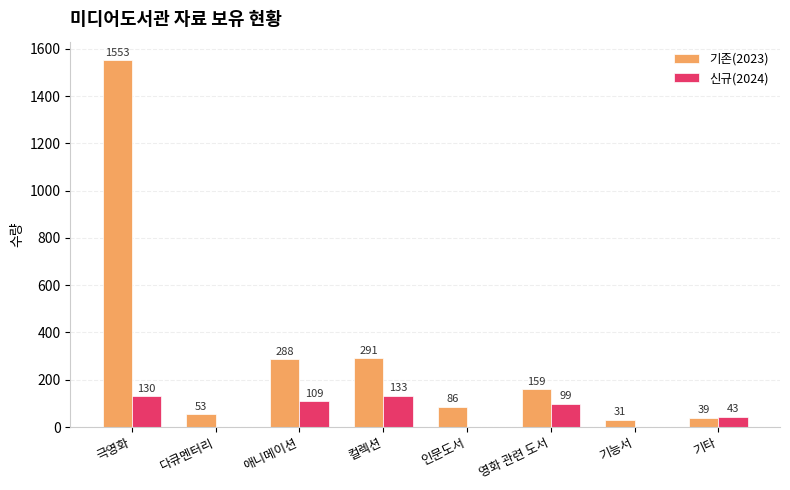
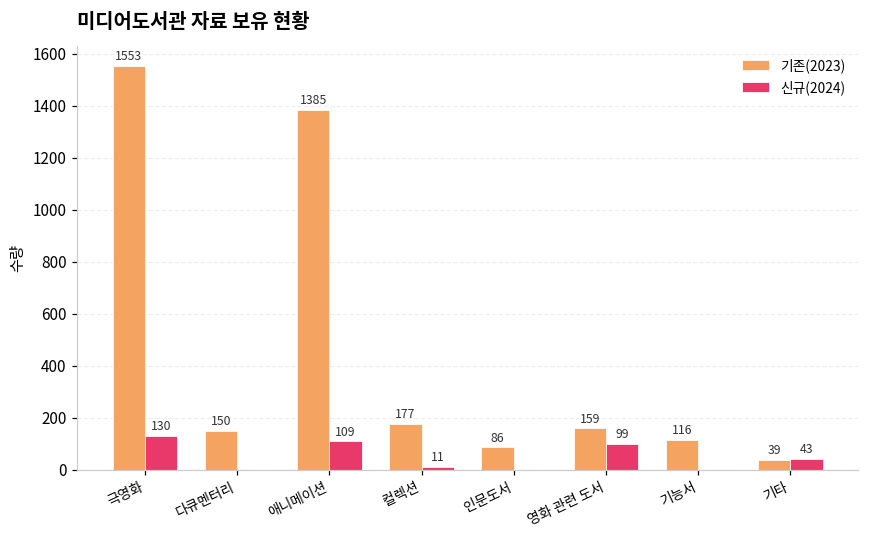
  {
    "기존(2023)": {
      "극영화": 1553,
-     "다큐멘터리": 53,
-     "애니메이션": 288,
-     "컬렉션": 291,
+     "다큐멘터리": 150,
+     "애니메이션": 1385,
+     "컬렉션": 177,
      "인문도서": 86,
      "영화 관련 도서": 159,
-     "기능서": 31,
+     "기능서": 116,
      "기타": 39
    },
    "신규(2024)": {
      "극영화": 130,
      "애니메이션": 109,
-     "컬렉션": 133,
+     "컬렉션": 11,
      "영화 관련 도서": 99,
      "기타": 43
    }
  }
